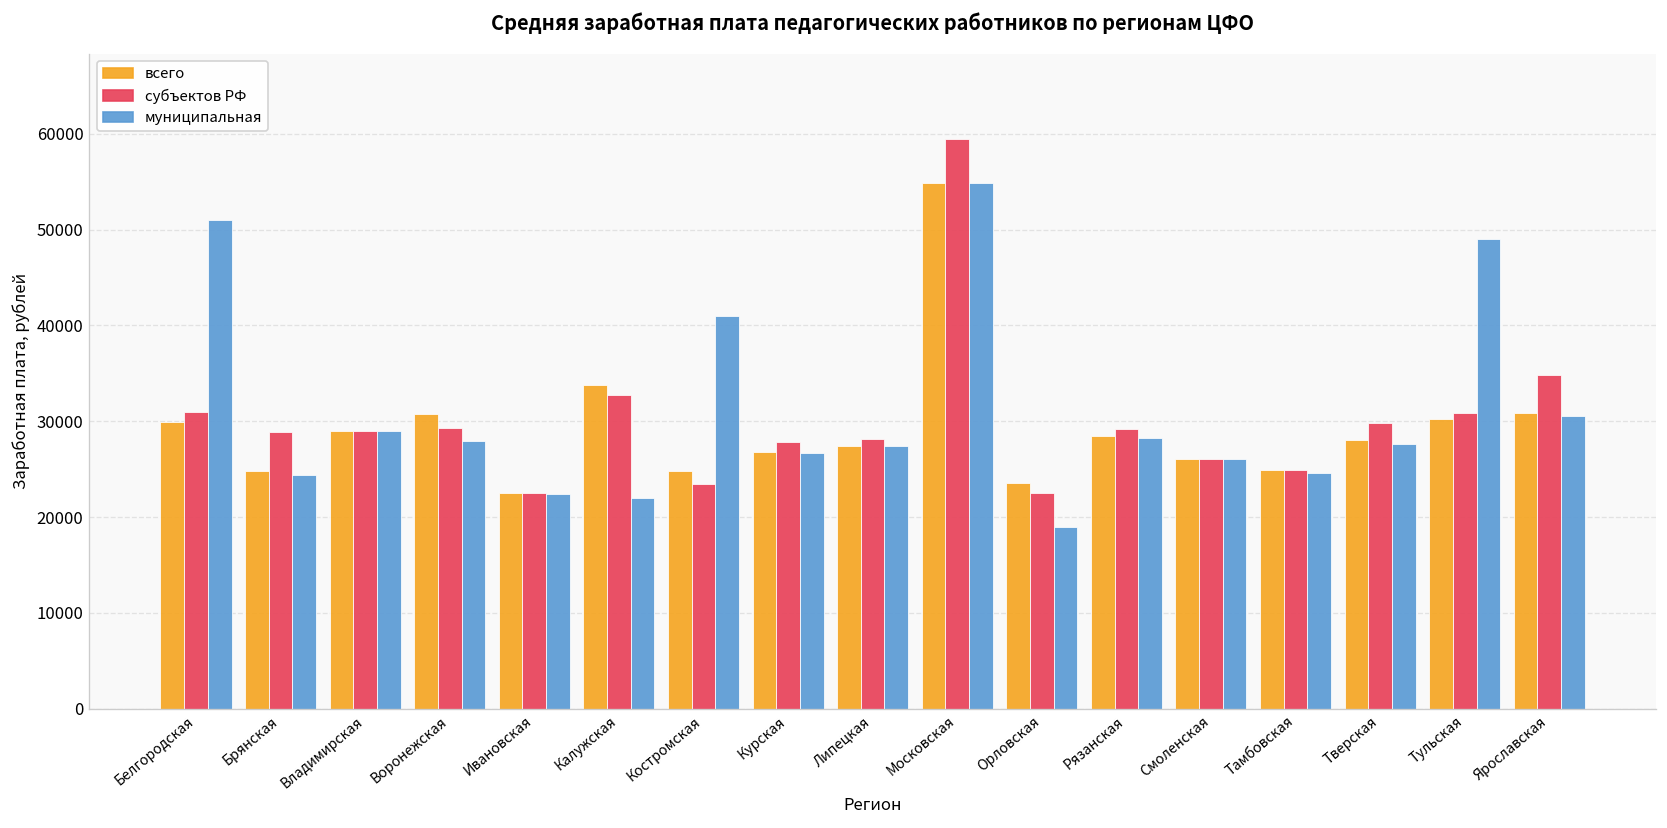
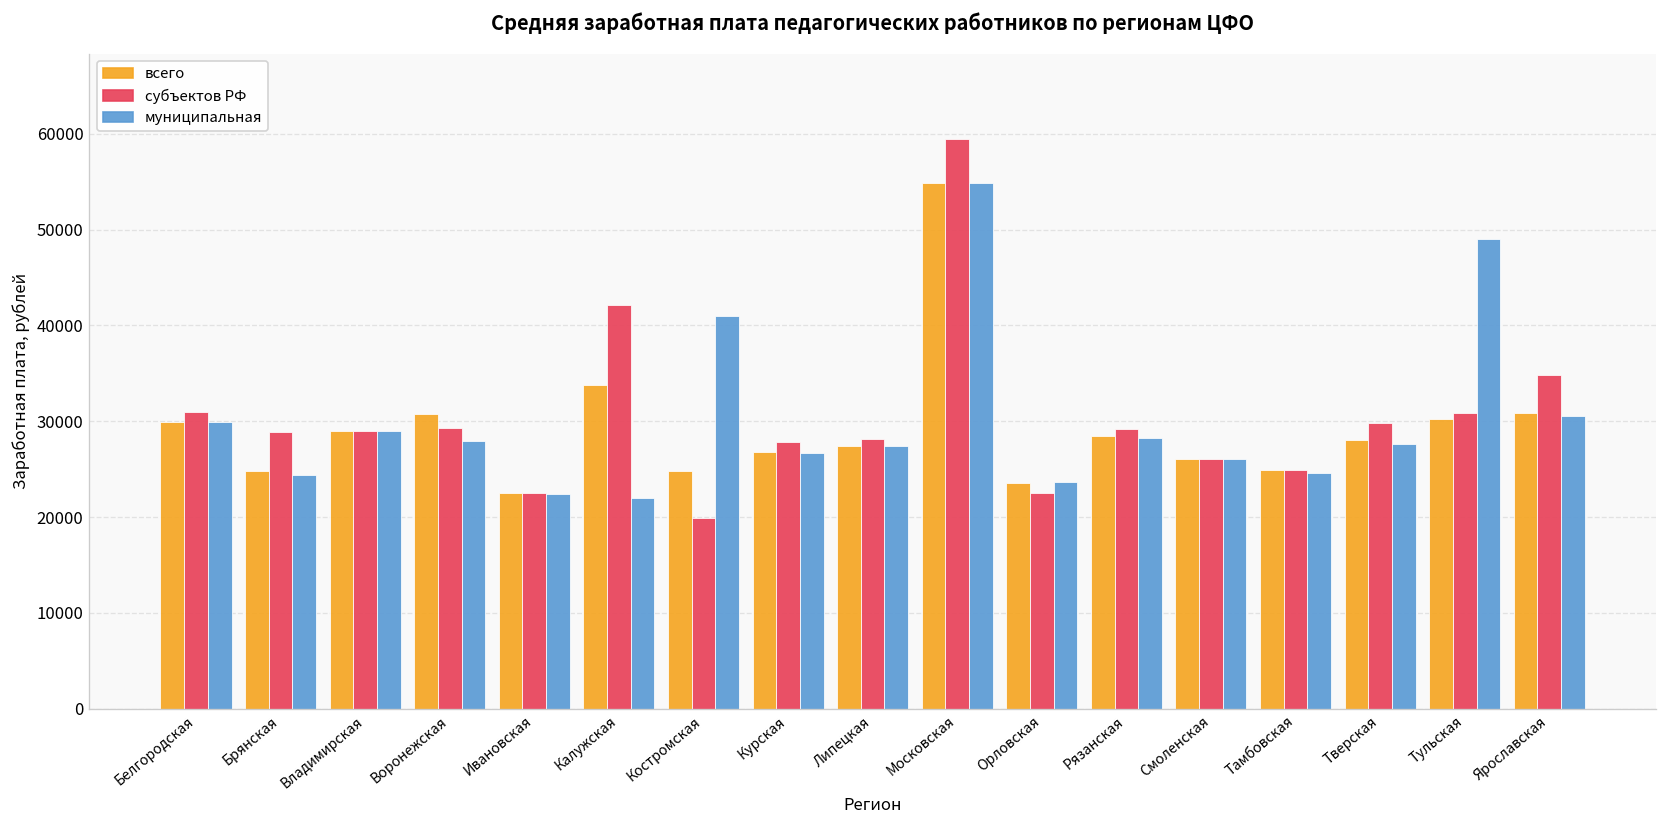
  {
    "всего": {
      "Белгородская": 30000,
      "Брянская": 25000,
      "Владимирская": 29000,
      "Воронежская": 31000,
      "Ивановская": 23000,
      "Калужская": 34000,
      "Костромская": 25000,
      "Курская": 27000,
      "Липецкая": 27000,
      "Московская": 55000,
      "Орловская": 24000,
      "Рязанская": 28000,
      "Смоленская": 26000,
      "Тамбовская": 25000,
      "Тверская": 28000,
      "Тульская": 30000,
      "Ярославская": 31000
    },
    "субъектов РФ": {
      "Белгородская": 31000,
      "Брянская": 29000,
      "Владимирская": 29000,
      "Воронежская": 29000,
      "Ивановская": 23000,
-     "Калужская": 33000,
-     "Костромская": 23000,
+     "Калужская": 42000,
+     "Костромская": 20000,
      "Курская": 28000,
      "Липецкая": 28000,
      "Московская": 59000,
      "Орловская": 23000,
      "Рязанская": 29000,
      "Смоленская": 26000,
      "Тамбовская": 25000,
      "Тверская": 30000,
      "Тульская": 31000,
      "Ярославская": 35000
    },
    "муниципальная": {
-     "Белгородская": 51000,
+     "Белгородская": 30000,
      "Брянская": 24000,
      "Владимирская": 29000,
      "Воронежская": 28000,
      "Ивановская": 22000,
      "Калужская": 22000,
      "Костромская": 41000,
      "Курская": 27000,
      "Липецкая": 27000,
      "Московская": 55000,
-     "Орловская": 19000,
+     "Орловская": 24000,
      "Рязанская": 28000,
      "Смоленская": 26000,
      "Тамбовская": 25000,
      "Тверская": 28000,
      "Тульская": 49000,
      "Ярославская": 31000
    }
  }
